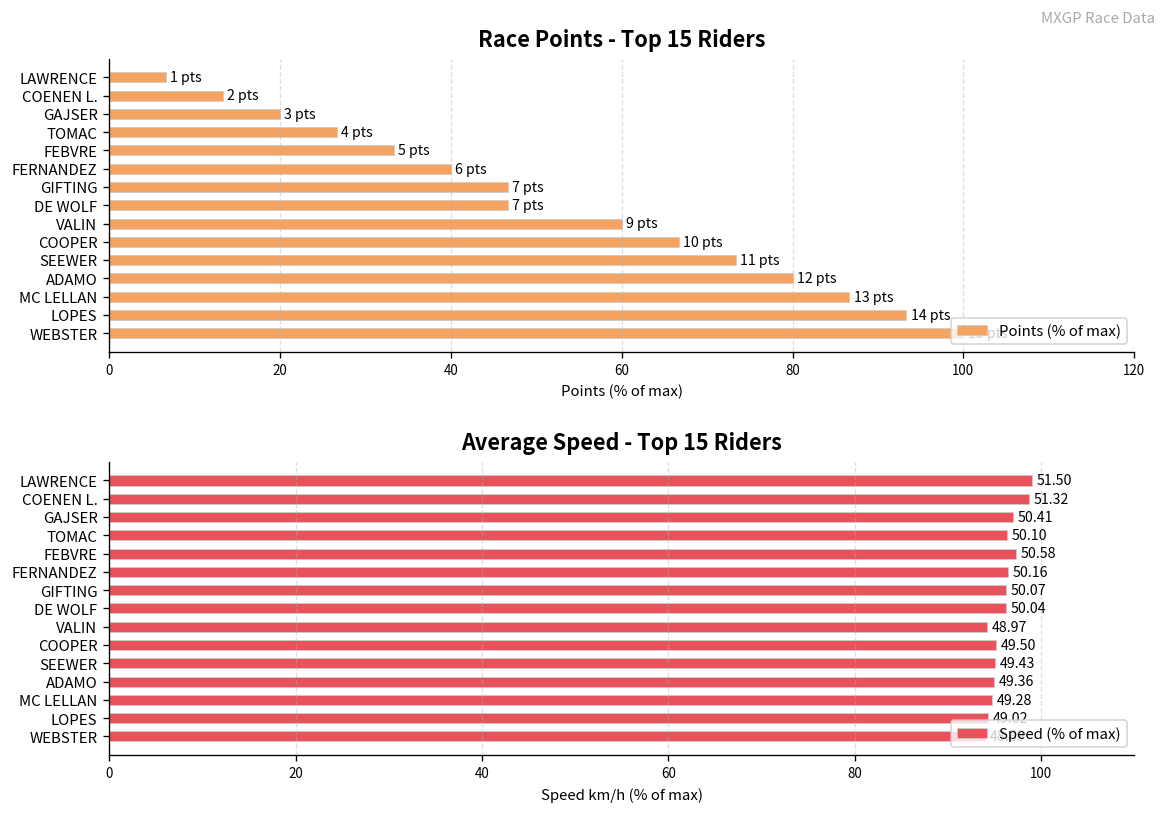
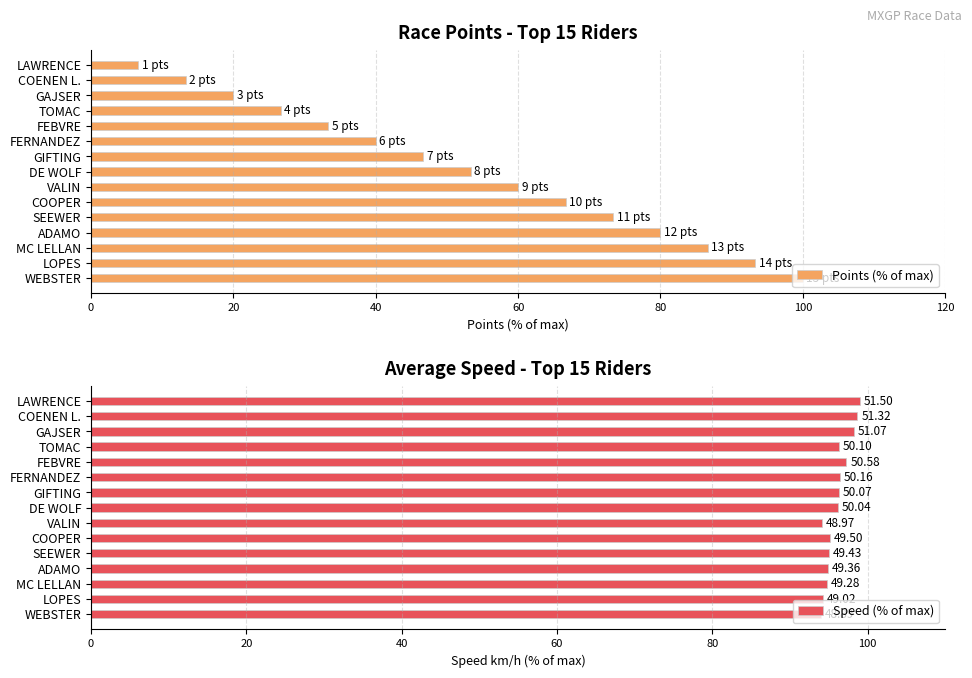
  {
    "Race Points - Top 15 Riders": {
-     "DE WOLF": 7
+     "DE WOLF": 8
    },
    "Average Speed - Top 15 Riders": {
-     "GAJSER": 50.41
+     "GAJSER": 51.07
    }
  }
